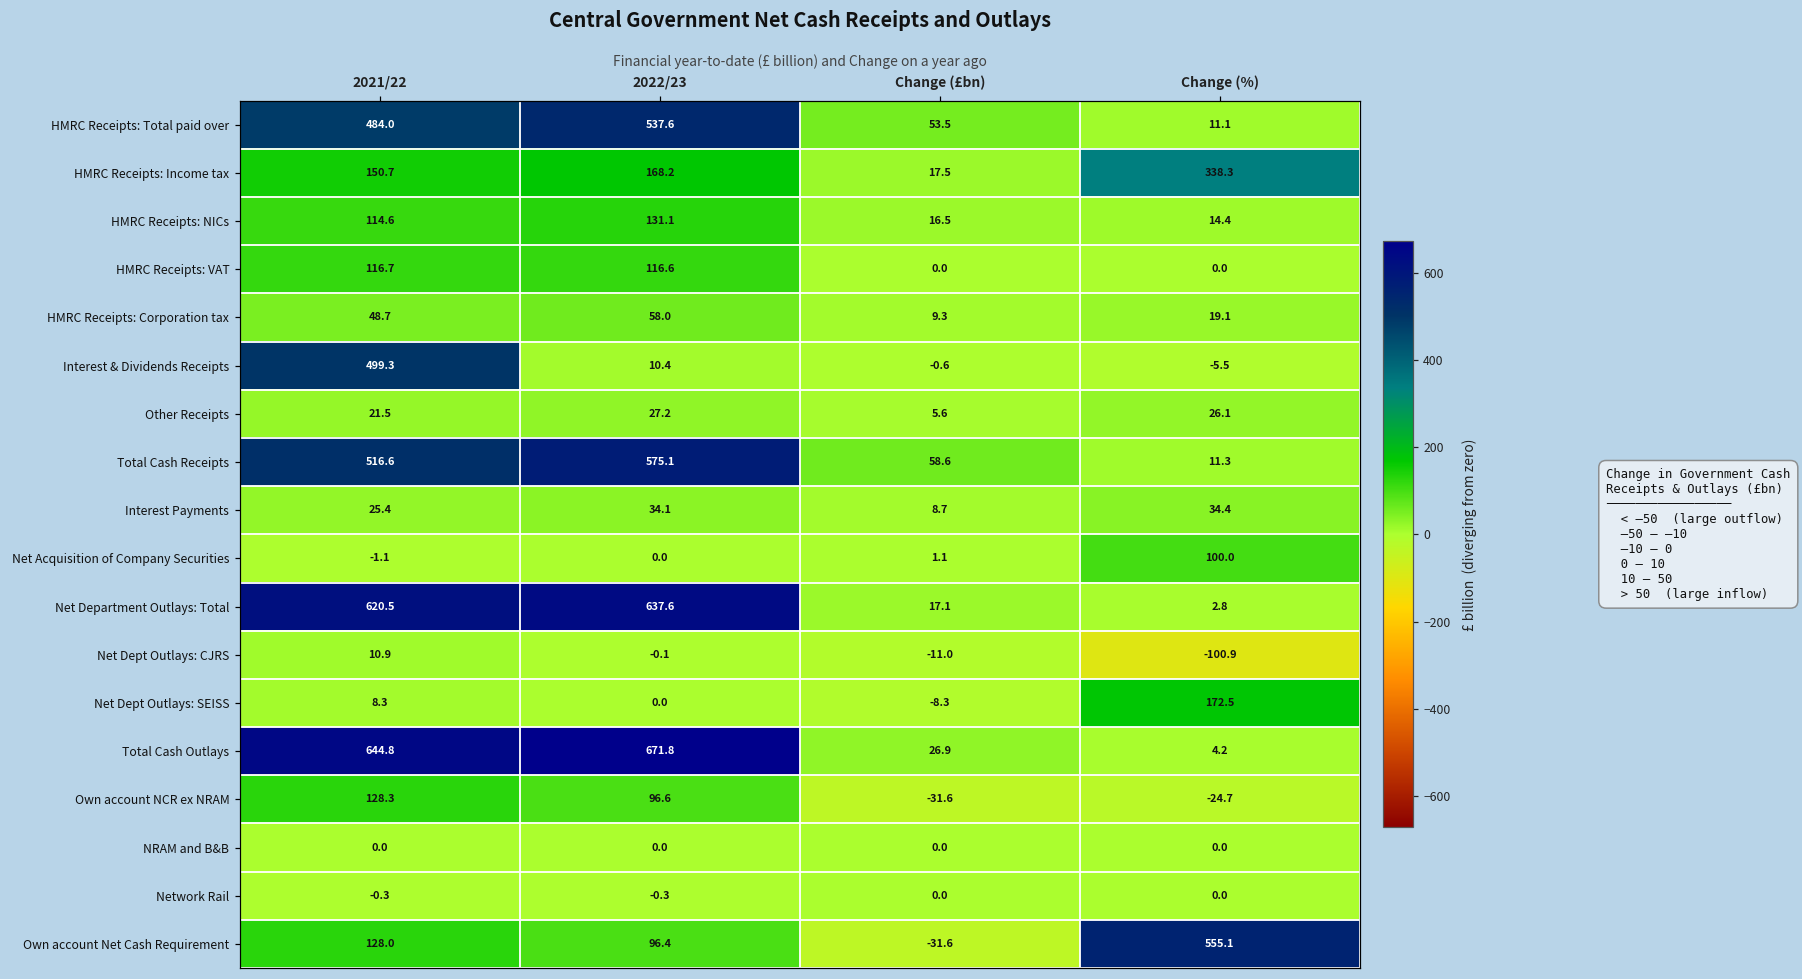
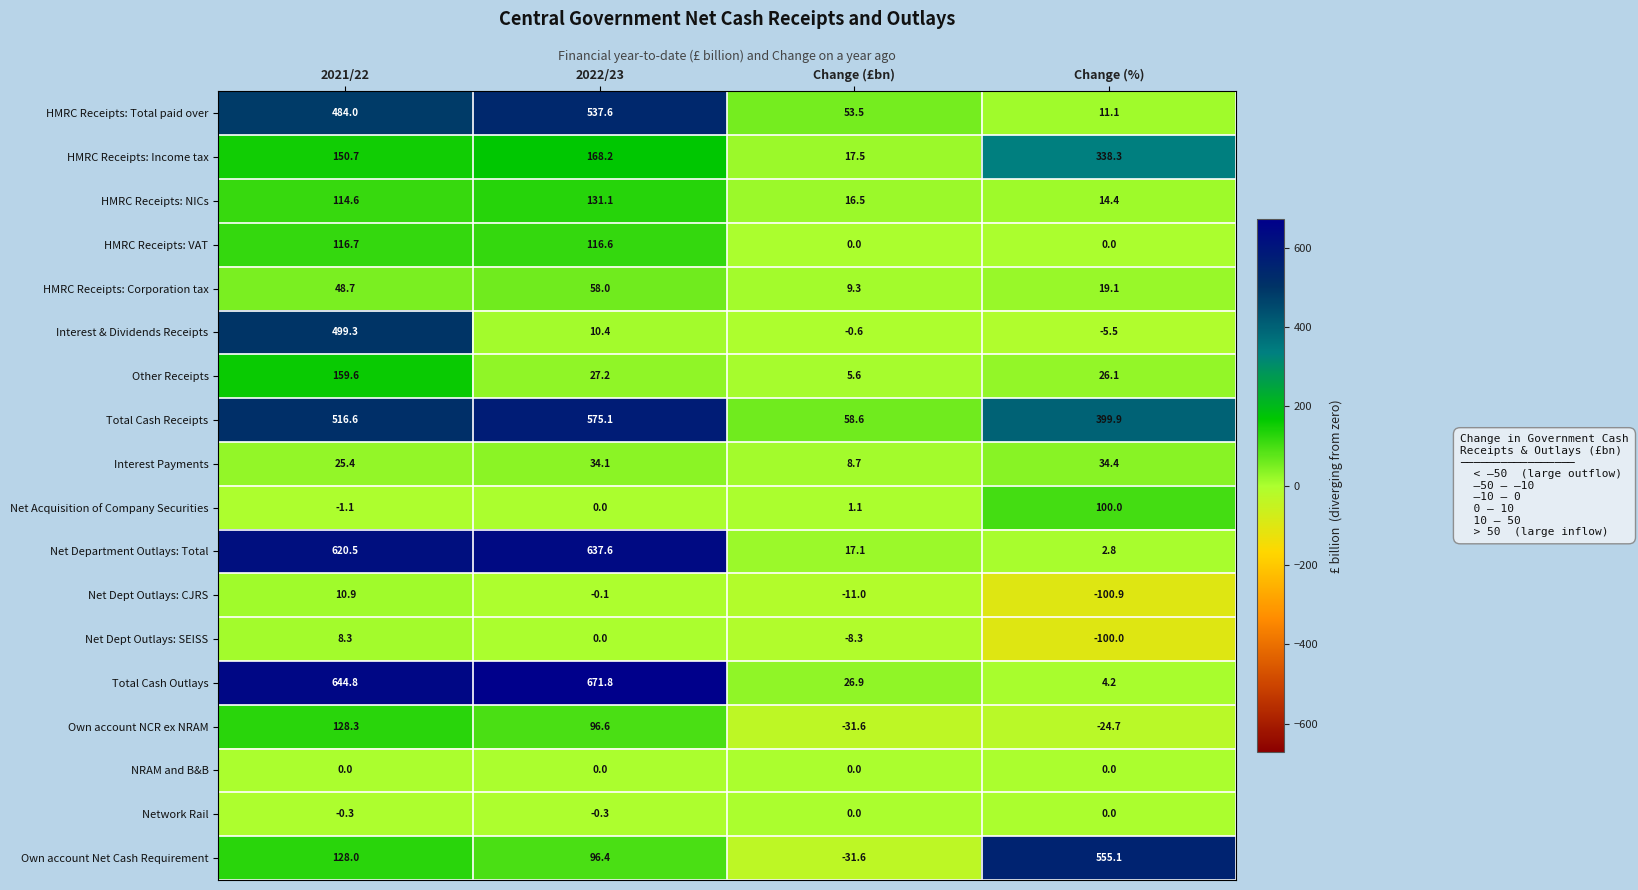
  {
    "HMRC Receipts: Total paid over": {
      "2021/22": 484.0,
      "2022/23": 537.6,
      "Change (£bn)": 53.5,
      "Change (%)": 11.1
    },
    "HMRC Receipts: Income tax": {
      "2021/22": 150.7,
      "2022/23": 168.2,
      "Change (£bn)": 17.5,
      "Change (%)": 338.3
    },
    "HMRC Receipts: NICs": {
      "2021/22": 114.6,
      "2022/23": 131.1,
      "Change (£bn)": 16.5,
      "Change (%)": 14.4
    },
    "HMRC Receipts: VAT": {
      "2021/22": 116.7,
      "2022/23": 116.6,
      "Change (£bn)": 0.0,
      "Change (%)": 0.0
    },
    "HMRC Receipts: Corporation tax": {
      "2021/22": 48.7,
      "2022/23": 58.0,
      "Change (£bn)": 9.3,
      "Change (%)": 19.1
    },
    "Interest & Dividends Receipts": {
      "2021/22": 499.3,
      "2022/23": 10.4,
      "Change (£bn)": -0.6,
      "Change (%)": -5.5
    },
    "Other Receipts": {
-     "2021/22": 21.5,
+     "2021/22": 159.6,
      "2022/23": 27.2,
      "Change (£bn)": 5.6,
      "Change (%)": 26.1
    },
    "Total Cash Receipts": {
      "2021/22": 516.6,
      "2022/23": 575.1,
      "Change (£bn)": 58.6,
-     "Change (%)": 11.3
+     "Change (%)": 399.9
    },
    "Interest Payments": {
      "2021/22": 25.4,
      "2022/23": 34.1,
      "Change (£bn)": 8.7,
      "Change (%)": 34.4
    },
    "Net Acquisition of Company Securities": {
      "2021/22": -1.1,
      "2022/23": 0.0,
      "Change (£bn)": 1.1,
      "Change (%)": 100.0
    },
    "Net Department Outlays: Total": {
      "2021/22": 620.5,
      "2022/23": 637.6,
      "Change (£bn)": 17.1,
      "Change (%)": 2.8
    },
    "Net Dept Outlays: CJRS": {
      "2021/22": 10.9,
      "2022/23": -0.1,
      "Change (£bn)": -11.0,
      "Change (%)": -100.9
    },
    "Net Dept Outlays: SEISS": {
      "2021/22": 8.3,
      "2022/23": 0.0,
      "Change (£bn)": -8.3,
-     "Change (%)": 172.5
+     "Change (%)": -100.0
    },
    "Total Cash Outlays": {
      "2021/22": 644.8,
      "2022/23": 671.8,
      "Change (£bn)": 26.9,
      "Change (%)": 4.2
    },
    "Own account NCR ex NRAM": {
      "2021/22": 128.3,
      "2022/23": 96.6,
      "Change (£bn)": -31.6,
      "Change (%)": -24.7
    },
    "NRAM and B&B": {
      "2021/22": 0.0,
      "2022/23": 0.0,
      "Change (£bn)": 0.0,
      "Change (%)": 0.0
    },
    "Network Rail": {
      "2021/22": -0.3,
      "2022/23": -0.3,
      "Change (£bn)": 0.0,
      "Change (%)": 0.0
    },
    "Own account Net Cash Requirement": {
      "2021/22": 128.0,
      "2022/23": 96.4,
      "Change (£bn)": -31.6,
      "Change (%)": 555.1
    }
  }
